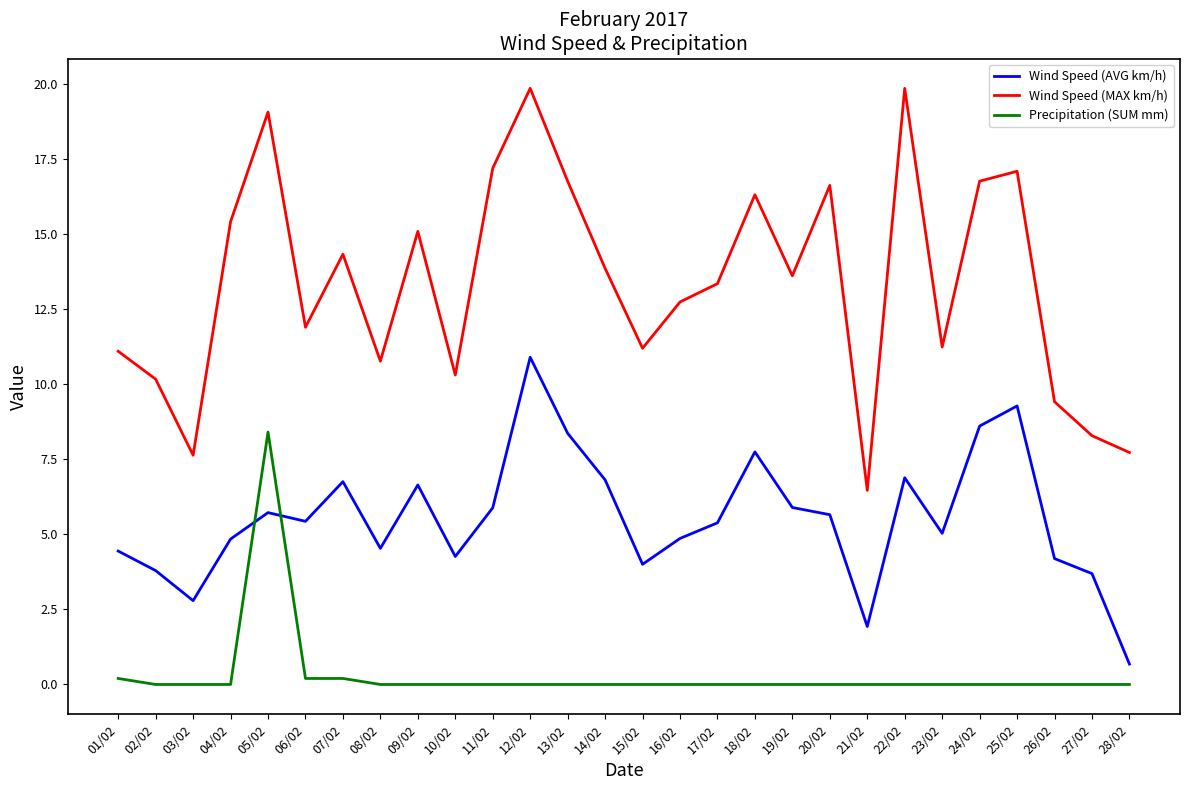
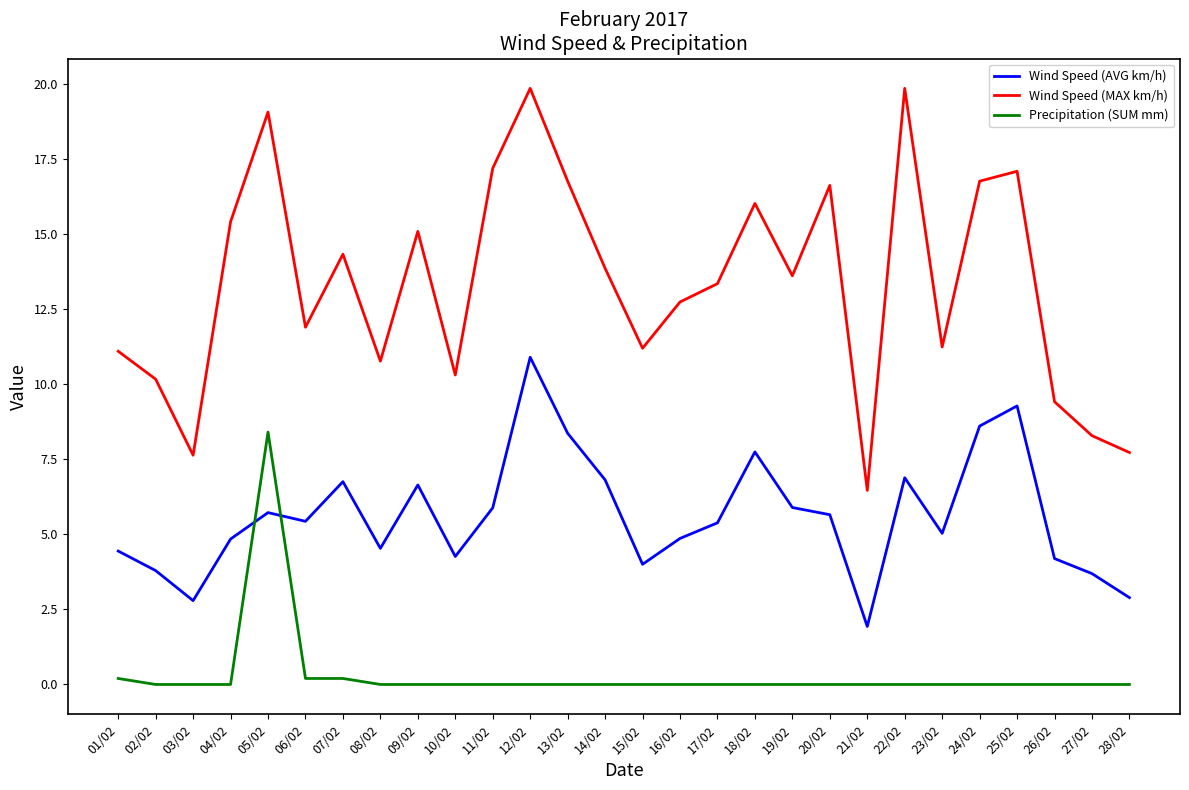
  {
    "Wind Speed (AVG km/h)": {
      "01/02": 4.4,
      "02/02": 3.8,
      "03/02": 2.8,
      "04/02": 4.8,
      "05/02": 5.7,
      "06/02": 5.4,
      "07/02": 6.8,
      "08/02": 4.5,
      "09/02": 6.6,
      "10/02": 4.3,
      "11/02": 5.9,
      "12/02": 10.9,
      "13/02": 8.4,
      "14/02": 6.8,
      "15/02": 4.0,
      "16/02": 4.9,
      "17/02": 5.4,
      "18/02": 7.7,
      "19/02": 5.9,
      "20/02": 5.7,
      "21/02": 1.9,
      "22/02": 6.9,
      "23/02": 5.0,
      "24/02": 8.6,
      "25/02": 9.3,
      "26/02": 4.2,
      "27/02": 3.7,
-     "28/02": 0.7
+     "28/02": 2.9
    },
    "Wind Speed (MAX km/h)": {
      "01/02": 11.1,
      "02/02": 10.2,
      "03/02": 7.6,
      "04/02": 15.4,
      "05/02": 19.1,
      "06/02": 11.9,
      "07/02": 14.3,
      "08/02": 10.8,
      "09/02": 15.1,
      "10/02": 10.3,
      "11/02": 17.2,
      "12/02": 19.8,
      "13/02": 16.8,
      "14/02": 13.9,
      "15/02": 11.2,
      "16/02": 12.7,
      "17/02": 13.3,
-     "18/02": 16.3,
+     "18/02": 16.0,
      "19/02": 13.6,
      "20/02": 16.6,
      "21/02": 6.5,
      "22/02": 19.8,
      "23/02": 11.2,
      "24/02": 16.8,
      "25/02": 17.1,
      "26/02": 9.4,
      "27/02": 8.3,
      "28/02": 7.7
    },
    "Precipitation (SUM mm)": {
      "01/02": 0.2,
      "02/02": 0.0,
      "03/02": 0.0,
      "04/02": 0.0,
      "05/02": 8.4,
      "06/02": 0.2,
      "07/02": 0.2,
      "08/02": 0.0,
      "09/02": 0.0,
      "10/02": 0.0,
      "11/02": 0.0,
      "12/02": 0.0,
      "13/02": 0.0,
      "14/02": 0.0,
      "15/02": 0.0,
      "16/02": 0.0,
      "17/02": 0.0,
      "18/02": 0.0,
      "19/02": 0.0,
      "20/02": 0.0,
      "21/02": 0.0,
      "22/02": 0.0,
      "23/02": 0.0,
      "24/02": 0.0,
      "25/02": 0.0,
      "26/02": 0.0,
      "27/02": 0.0,
      "28/02": 0.0
    }
  }
